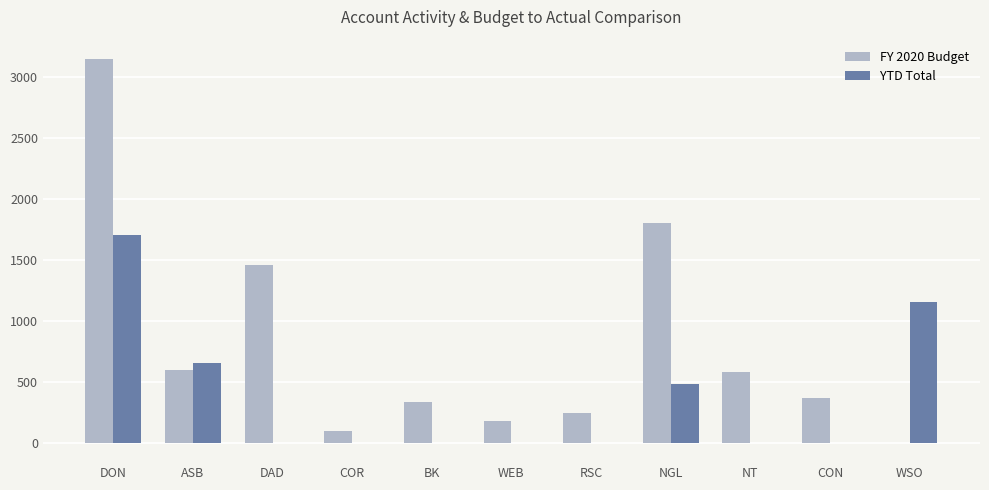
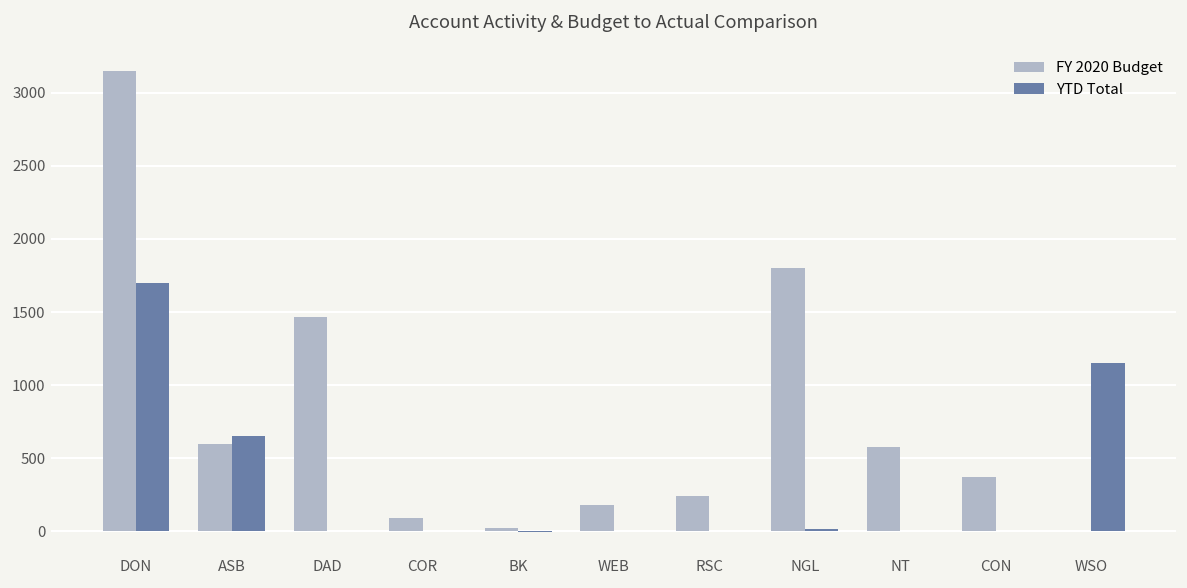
  {
    "FY 2020 Budget": {
      "DON": 3150,
      "ASB": 600,
      "DAD": 1460,
      "COR": 100,
-     "BK": 330,
+     "BK": 30,
      "WEB": 180,
      "RSC": 240,
      "NGL": 1800,
      "NT": 580,
      "CON": 370,
      "WSO": 0
    },
    "YTD Total": {
      "DON": 1700,
      "ASB": 650,
      "DAD": 0,
      "COR": 0,
      "WEB": 0,
      "RSC": 0,
-     "NGL": 490,
+     "NGL": 10,
      "NT": 0,
      "CON": 0,
      "WSO": 1150
    }
  }
